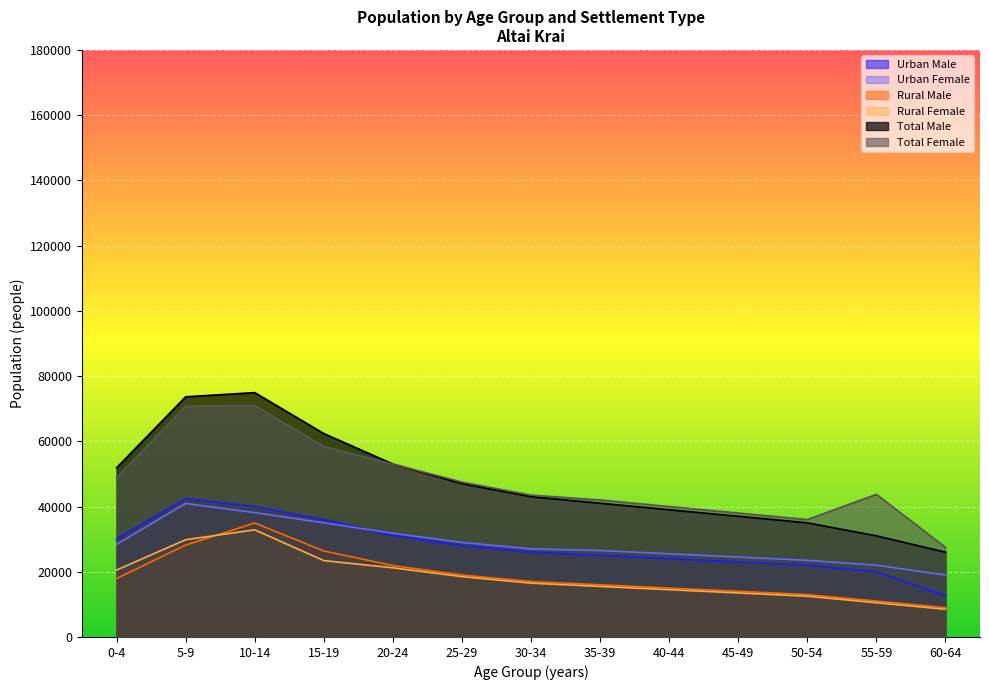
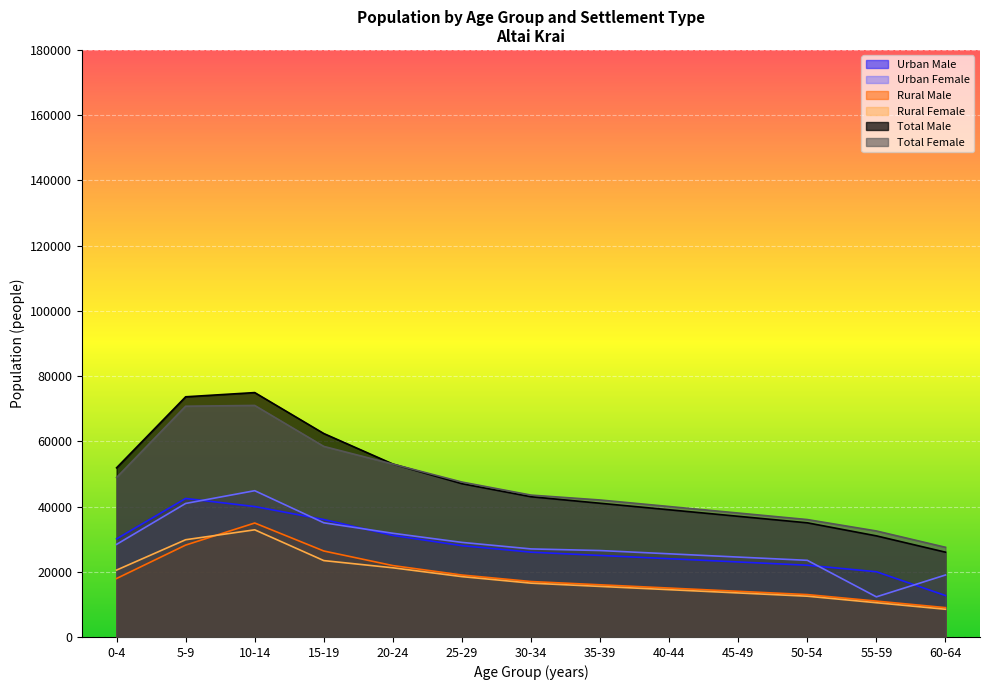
  {
    "Urban Male": {
      "0-4": 30000,
      "5-9": 42000,
      "10-14": 40000,
      "15-19": 36000,
      "25-29": 28000,
      "30-34": 26000,
      "35-39": 25000,
      "40-44": 24000,
      "45-49": 23000,
      "50-54": 22000,
      "55-59": 20000,
      "60-64": 13000
    },
    "Urban Female": {
      "0-4": 28000,
      "5-9": 41000,
-     "10-14": 38000,
+     "10-14": 45000,
      "15-19": 35000,
      "25-29": 29000,
      "30-34": 27000,
      "35-39": 27000,
      "40-44": 26000,
      "45-49": 25000,
      "50-54": 24000,
-     "55-59": 22000,
+     "55-59": 12000,
      "60-64": 19000
    },
    "Rural Male": {
      "0-4": 18000,
      "5-9": 28000,
      "10-14": 35000,
      "15-19": 26000
    },
    "Rural Female": {
      "0-4": 21000,
      "5-9": 30000,
      "10-14": 33000,
      "15-19": 23000
    },
    "Total Male": {
      "0-4": 52000,
      "5-9": 74000,
      "10-14": 75000,
      "15-19": 62000,
      "35-39": 41000,
      "40-44": 39000,
      "45-49": 37000,
      "50-54": 35000,
      "55-59": 31000,
      "60-64": 26000
    },
    "Total Female": {
      "0-4": 49000,
      "5-9": 71000,
      "10-14": 71000,
      "15-19": 58000,
      "35-39": 42000,
      "40-44": 40000,
      "45-49": 38000,
      "50-54": 36000,
-     "55-59": 44000,
+     "55-59": 33000,
      "60-64": 28000
    }
  }
